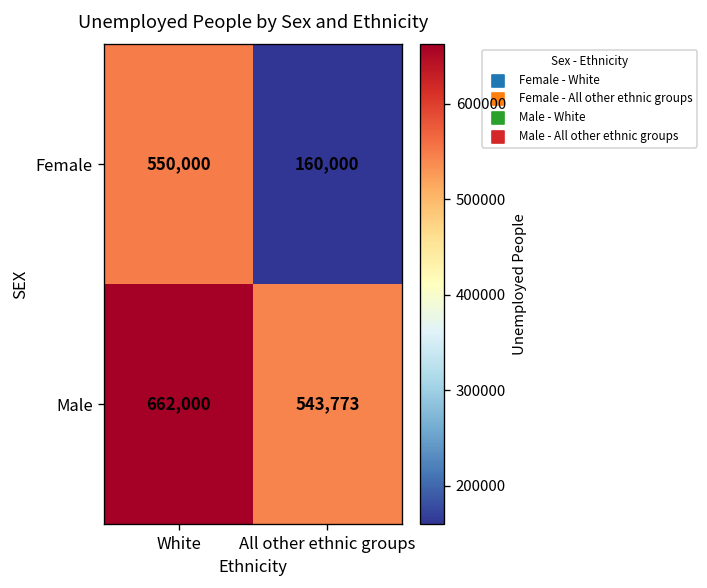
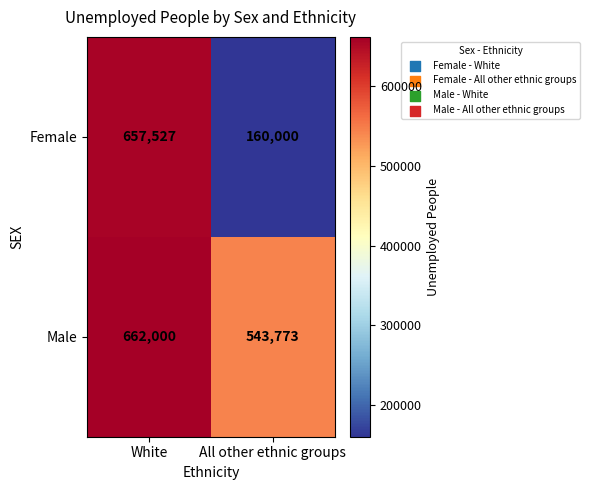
  {
    "Female": {
-     "White": "550,000",
+     "White": "657,527",
      "All other ethnic groups": "160,000"
    },
    "Male": {
      "White": "662,000",
      "All other ethnic groups": "543,773"
    }
  }
